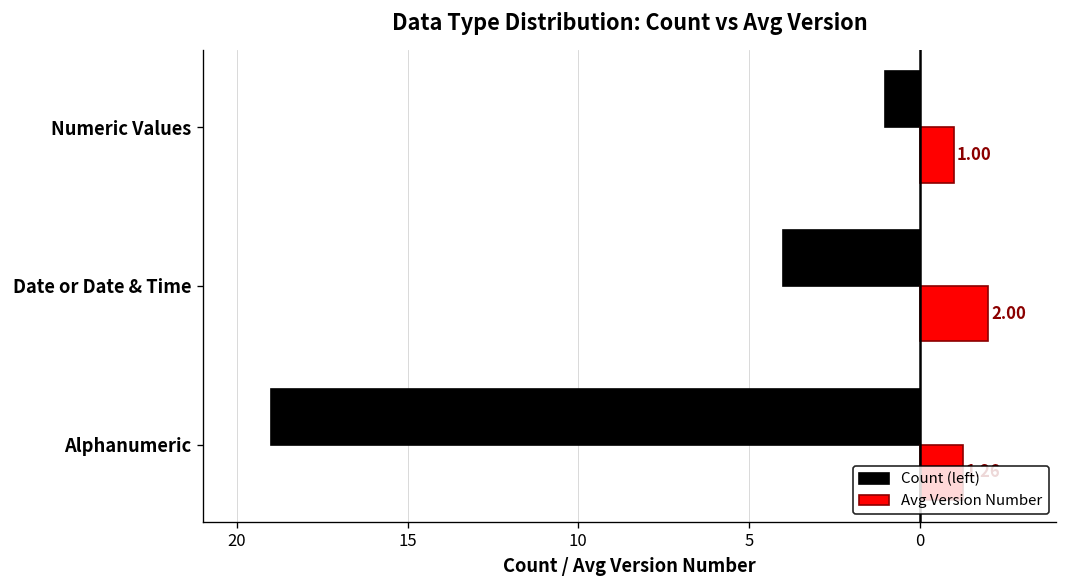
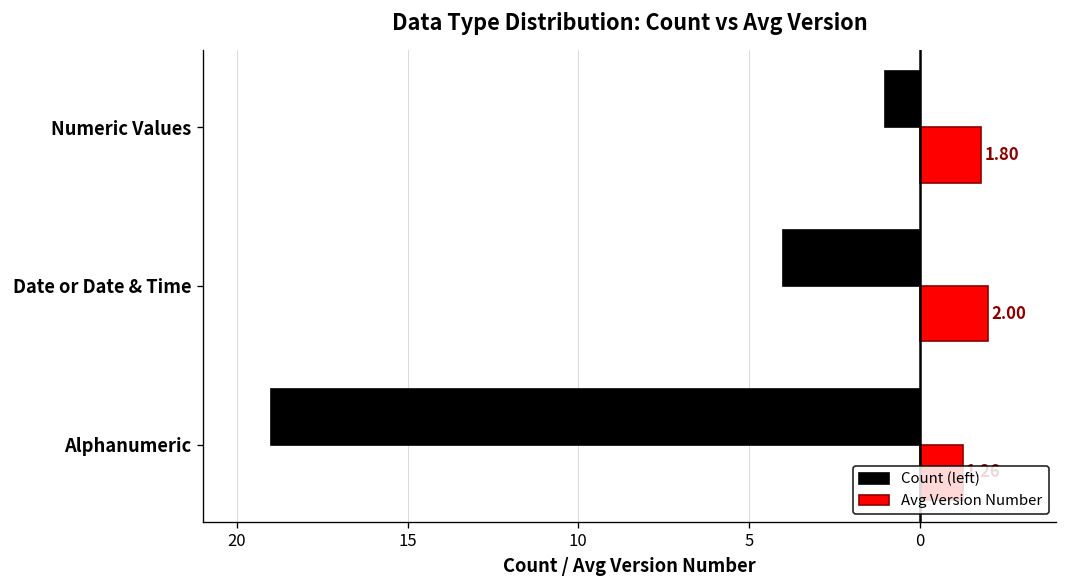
  {
    "Avg Version Number": {
-     "Numeric Values": 1.00,
+     "Numeric Values": 1.80,
      "Date or Date & Time": 2.00
    }
  }
